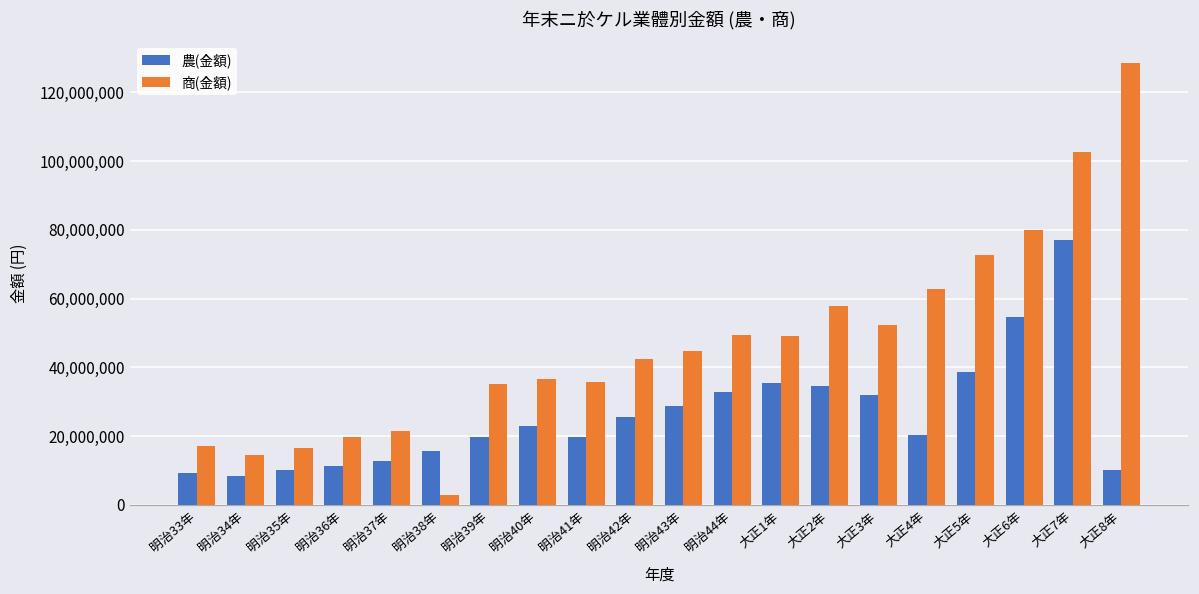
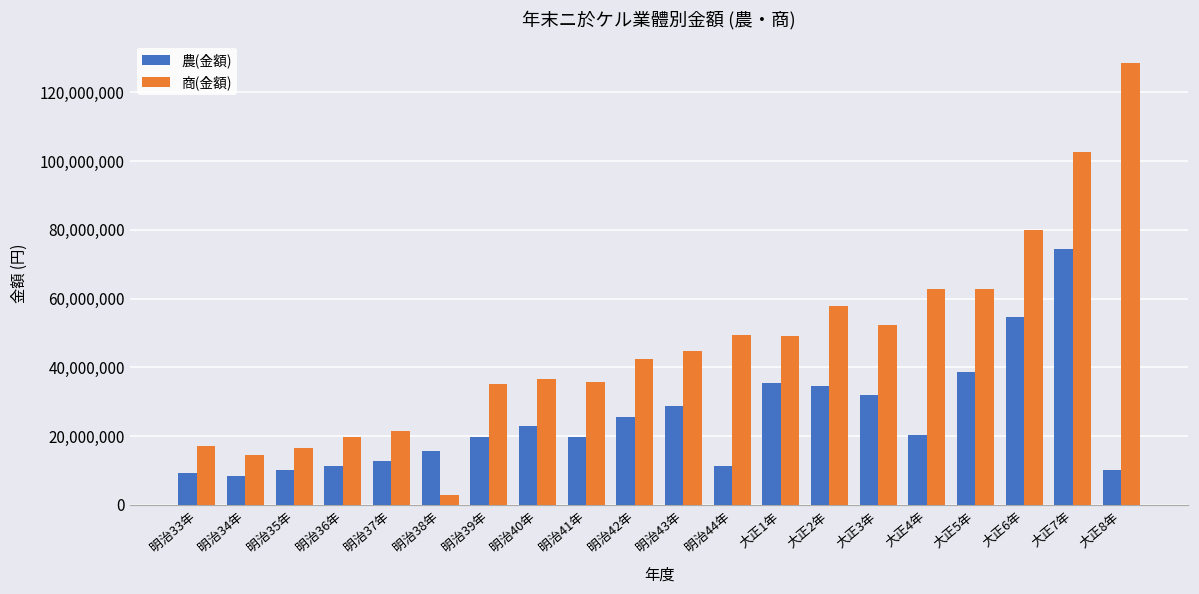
  {
    "農(金額)": {
      "明治33年": "9,000,000",
      "明治34年": "8,000,000",
      "明治35年": "10,000,000",
      "明治36年": "11,000,000",
      "明治37年": "13,000,000",
      "明治38年": "16,000,000",
      "明治39年": "20,000,000",
      "明治40年": "23,000,000",
      "明治41年": "20,000,000",
      "明治42年": "25,000,000",
      "明治43年": "29,000,000",
-     "明治44年": "33,000,000",
+     "明治44年": "11,000,000",
      "大正1年": "35,000,000",
      "大正2年": "35,000,000",
      "大正3年": "32,000,000",
      "大正4年": "20,000,000",
      "大正5年": "39,000,000",
      "大正6年": "55,000,000",
-     "大正7年": "77,000,000",
+     "大正7年": "74,000,000",
      "大正8年": "10,000,000"
    },
    "商(金額)": {
      "明治33年": "17,000,000",
      "明治34年": "14,000,000",
      "明治35年": "17,000,000",
      "明治36年": "20,000,000",
      "明治37年": "22,000,000",
      "明治38年": "3,000,000",
      "明治39年": "35,000,000",
      "明治40年": "37,000,000",
      "明治41年": "36,000,000",
      "明治42年": "42,000,000",
      "明治43年": "45,000,000",
      "明治44年": "49,000,000",
      "大正1年": "49,000,000",
      "大正2年": "58,000,000",
      "大正3年": "52,000,000",
      "大正4年": "63,000,000",
-     "大正5年": "73,000,000",
+     "大正5年": "63,000,000",
      "大正6年": "80,000,000",
      "大正7年": "103,000,000",
      "大正8年": "129,000,000"
    }
  }
